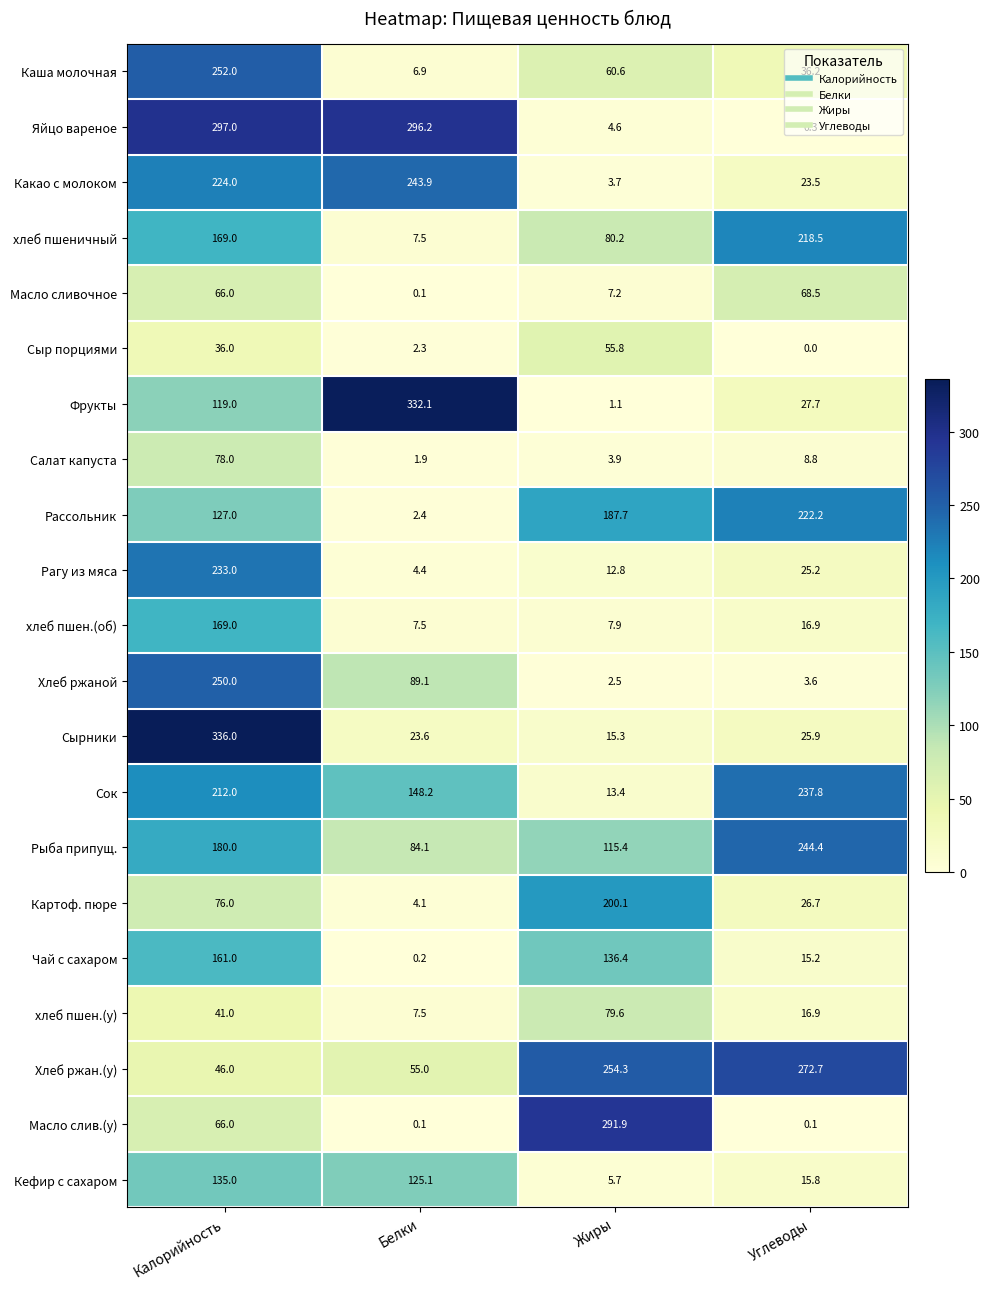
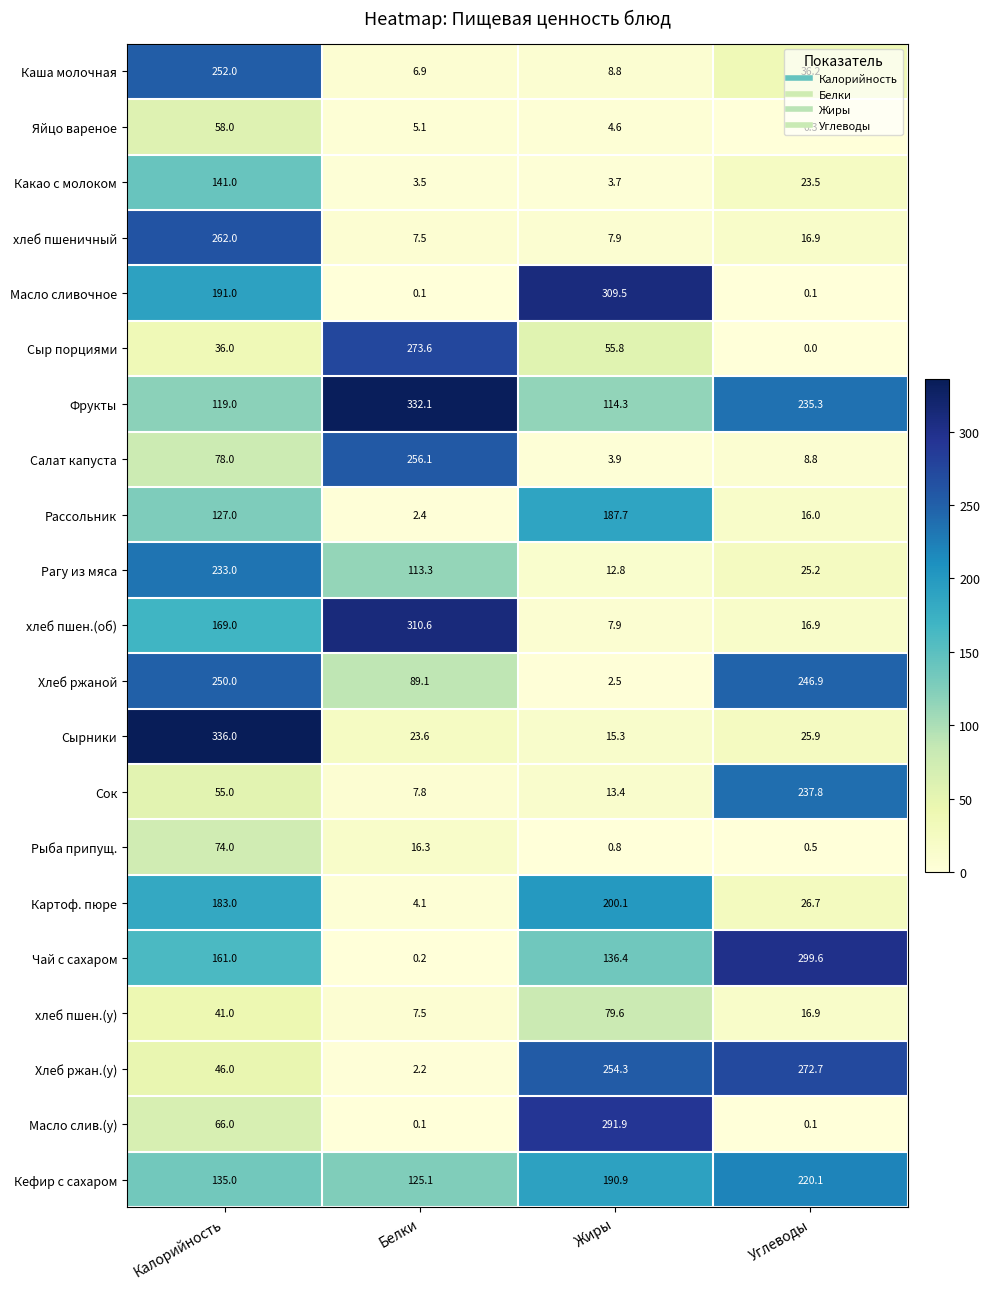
  {
    "Каша молочная": {
      "Калорийность": 252.0,
      "Белки": 6.9,
-     "Жиры": 60.6
+     "Жиры": 8.8
    },
    "Яйцо вареное": {
-     "Калорийность": 297.0,
-     "Белки": 296.2,
+     "Калорийность": 58.0,
+     "Белки": 5.1,
      "Жиры": 4.6
    },
    "Какао с молоком": {
-     "Калорийность": 224.0,
-     "Белки": 243.9,
+     "Калорийность": 141.0,
+     "Белки": 3.5,
      "Жиры": 3.7,
      "Углеводы": 23.5
    },
    "хлеб пшеничный": {
-     "Калорийность": 169.0,
+     "Калорийность": 262.0,
      "Белки": 7.5,
-     "Жиры": 80.2,
-     "Углеводы": 218.5
+     "Жиры": 7.9,
+     "Углеводы": 16.9
    },
    "Масло сливочное": {
-     "Калорийность": 66.0,
+     "Калорийность": 191.0,
      "Белки": 0.1,
-     "Жиры": 7.2,
-     "Углеводы": 68.5
+     "Жиры": 309.5,
+     "Углеводы": 0.1
    },
    "Сыр порциями": {
      "Калорийность": 36.0,
-     "Белки": 2.3,
+     "Белки": 273.6,
      "Жиры": 55.8,
      "Углеводы": 0.0
    },
    "Фрукты": {
      "Калорийность": 119.0,
      "Белки": 332.1,
-     "Жиры": 1.1,
-     "Углеводы": 27.7
+     "Жиры": 114.3,
+     "Углеводы": 235.3
    },
    "Салат капуста": {
      "Калорийность": 78.0,
-     "Белки": 1.9,
+     "Белки": 256.1,
      "Жиры": 3.9,
      "Углеводы": 8.8
    },
    "Рассольник": {
      "Калорийность": 127.0,
      "Белки": 2.4,
      "Жиры": 187.7,
-     "Углеводы": 222.2
+     "Углеводы": 16.0
    },
    "Рагу из мяса": {
      "Калорийность": 233.0,
-     "Белки": 4.4,
+     "Белки": 113.3,
      "Жиры": 12.8,
      "Углеводы": 25.2
    },
    "хлеб пшен.(об)": {
      "Калорийность": 169.0,
-     "Белки": 7.5,
+     "Белки": 310.6,
      "Жиры": 7.9,
      "Углеводы": 16.9
    },
    "Хлеб ржаной": {
      "Калорийность": 250.0,
      "Белки": 89.1,
      "Жиры": 2.5,
-     "Углеводы": 3.6
+     "Углеводы": 246.9
    },
    "Сырники": {
      "Калорийность": 336.0,
      "Белки": 23.6,
      "Жиры": 15.3,
      "Углеводы": 25.9
    },
    "Сок": {
-     "Калорийность": 212.0,
-     "Белки": 148.2,
+     "Калорийность": 55.0,
+     "Белки": 7.8,
      "Жиры": 13.4,
      "Углеводы": 237.8
    },
    "Рыба припущ.": {
-     "Калорийность": 180.0,
-     "Белки": 84.1,
-     "Жиры": 115.4,
-     "Углеводы": 244.4
+     "Калорийность": 74.0,
+     "Белки": 16.3,
+     "Жиры": 0.8,
+     "Углеводы": 0.5
    },
    "Картоф. пюре": {
-     "Калорийность": 76.0,
+     "Калорийность": 183.0,
      "Белки": 4.1,
      "Жиры": 200.1,
      "Углеводы": 26.7
    },
    "Чай с сахаром": {
      "Калорийность": 161.0,
      "Белки": 0.2,
      "Жиры": 136.4,
-     "Углеводы": 15.2
+     "Углеводы": 299.6
    },
    "хлеб пшен.(у)": {
      "Калорийность": 41.0,
      "Белки": 7.5,
      "Жиры": 79.6,
      "Углеводы": 16.9
    },
    "Хлеб ржан.(у)": {
      "Калорийность": 46.0,
-     "Белки": 55.0,
+     "Белки": 2.2,
      "Жиры": 254.3,
      "Углеводы": 272.7
    },
    "Масло слив.(у)": {
      "Калорийность": 66.0,
      "Белки": 0.1,
      "Жиры": 291.9,
      "Углеводы": 0.1
    },
    "Кефир с сахаром": {
      "Калорийность": 135.0,
      "Белки": 125.1,
-     "Жиры": 5.7,
-     "Углеводы": 15.8
+     "Жиры": 190.9,
+     "Углеводы": 220.1
    }
  }
